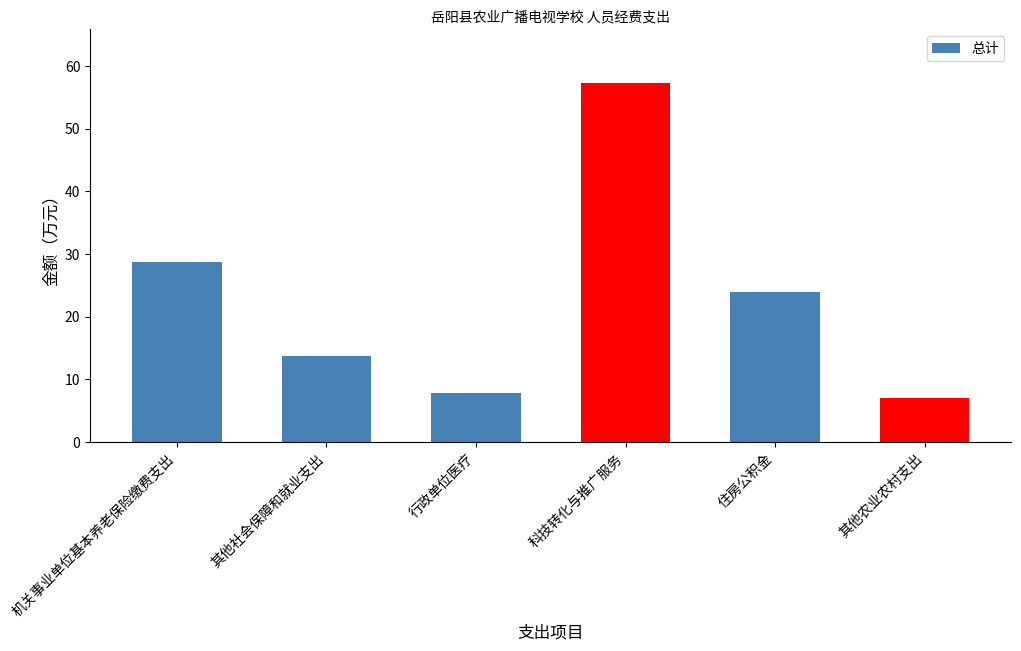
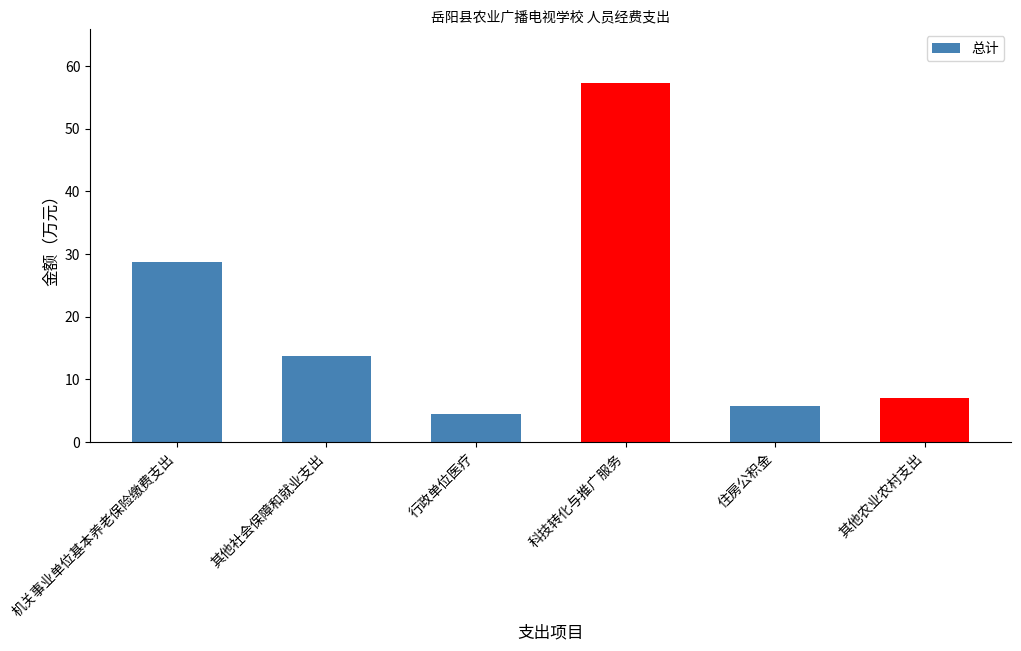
  {
    "机关事业单位基本养老保险缴费支出": 29,
    "其他社会保障和就业支出": 14,
-   "行政单位医疗": 8,
+   "行政单位医疗": 5,
    "科技转化与推广服务": 57,
-   "住房公积金": 24,
+   "住房公积金": 6,
    "其他农业农村支出": 7
  }
